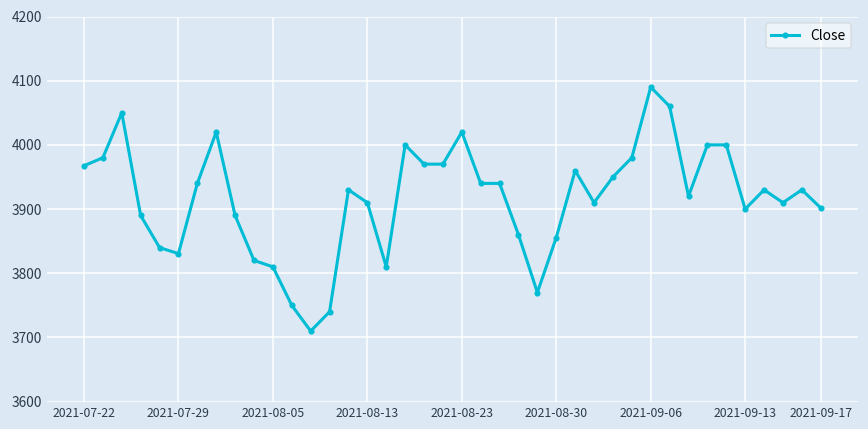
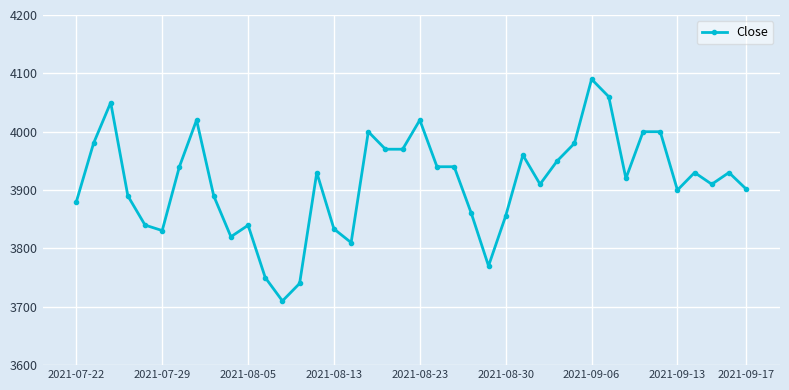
  {
-   "2021-07-22": 3970,
+   "2021-07-22": 3880,
    "2021-07-29": 3830,
-   "2021-08-05": 3810,
-   "2021-08-13": 3910,
+   "2021-08-05": 3840,
+   "2021-08-13": 3830,
    "2021-08-23": 4020,
    "2021-08-30": 3860,
    "2021-09-06": 4090,
    "2021-09-13": 3900,
    "2021-09-17": 3900
  }
